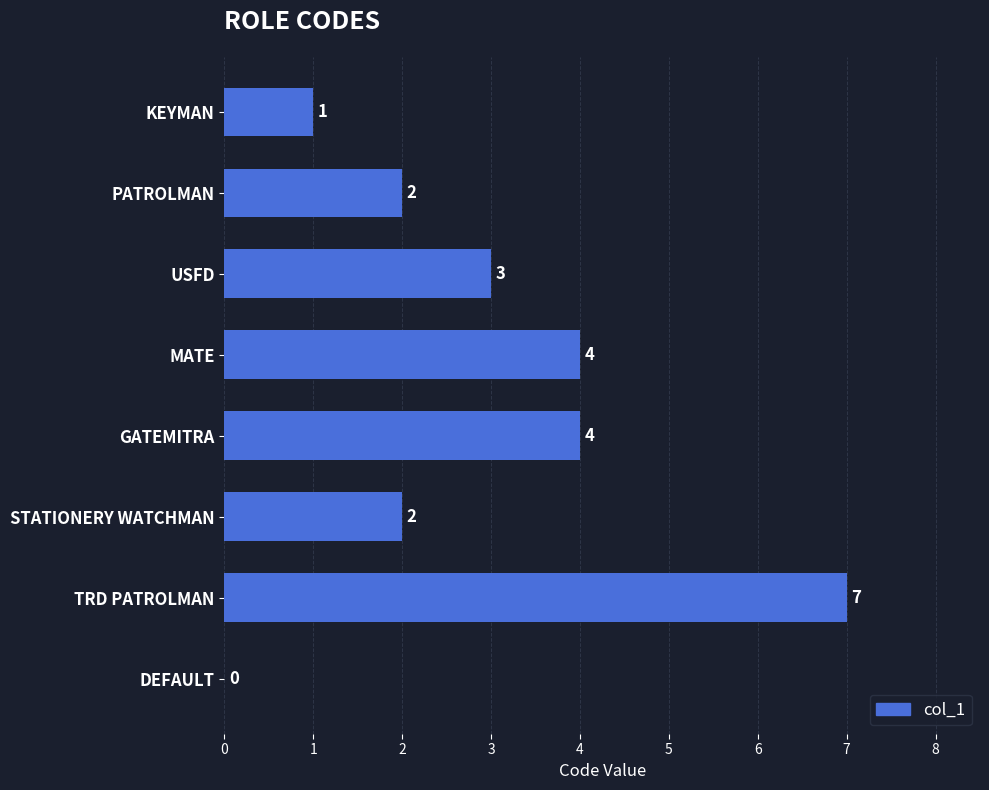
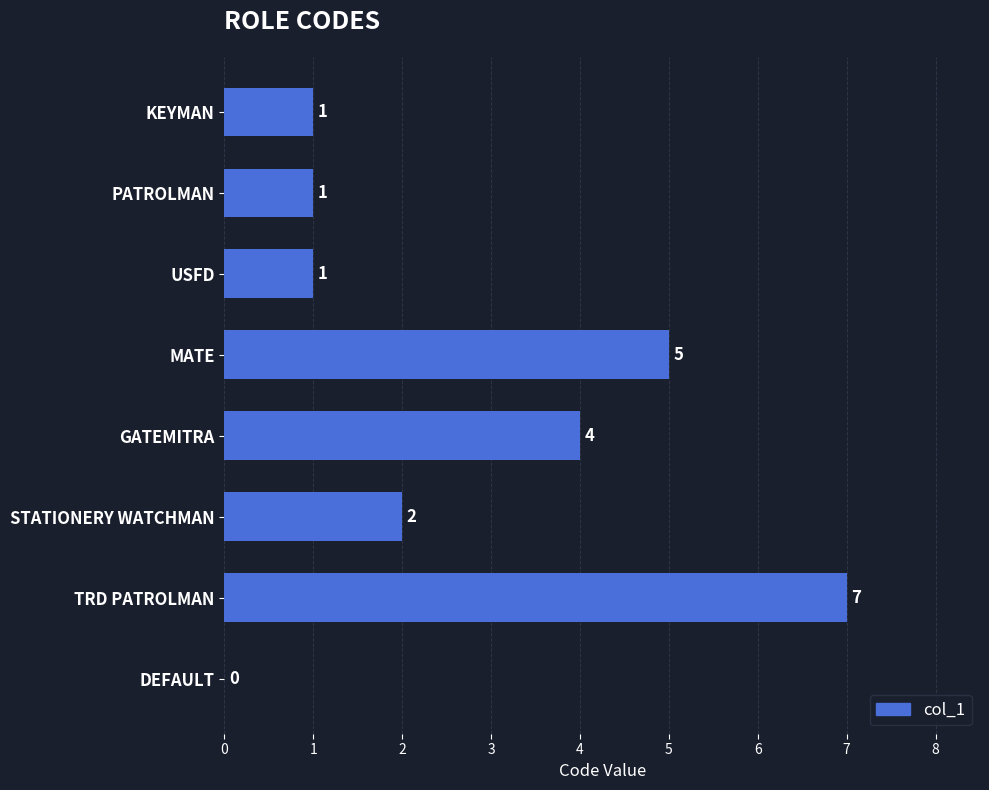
  {
    "KEYMAN": 1,
-   "PATROLMAN": 2,
-   "USFD": 3,
-   "MATE": 4,
+   "PATROLMAN": 1,
+   "USFD": 1,
+   "MATE": 5,
    "GATEMITRA": 4,
    "STATIONERY WATCHMAN": 2,
    "TRD PATROLMAN": 7,
    "DEFAULT": 0
  }
